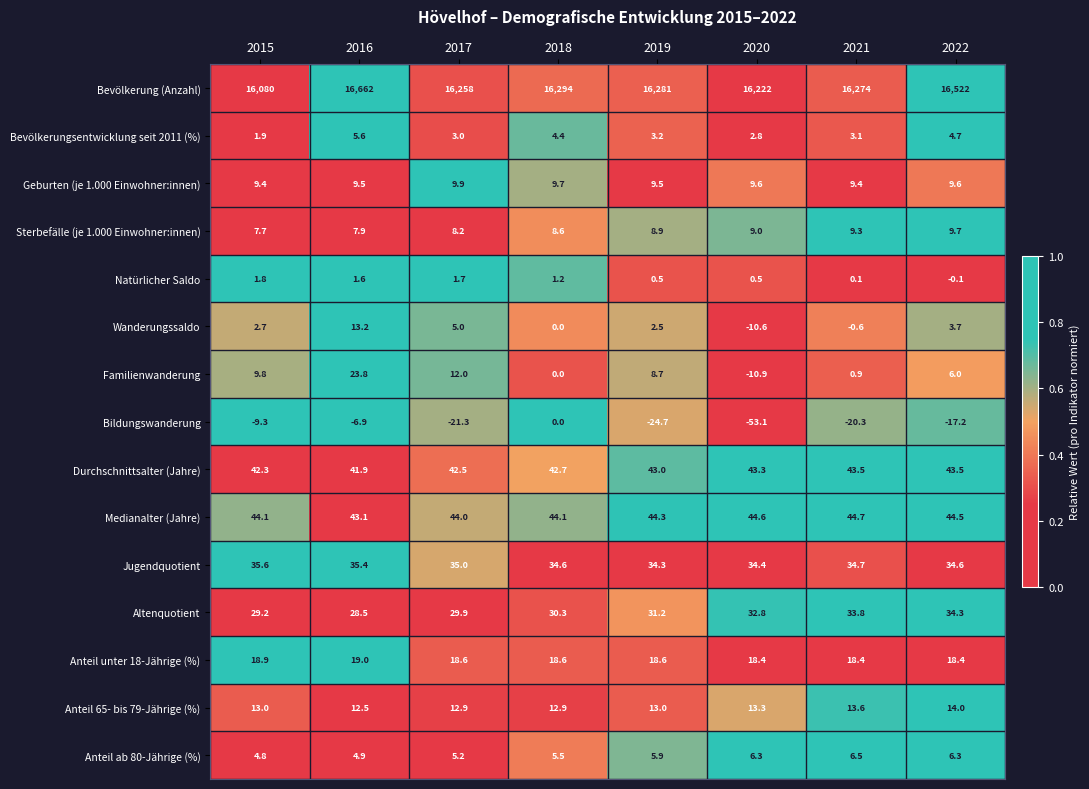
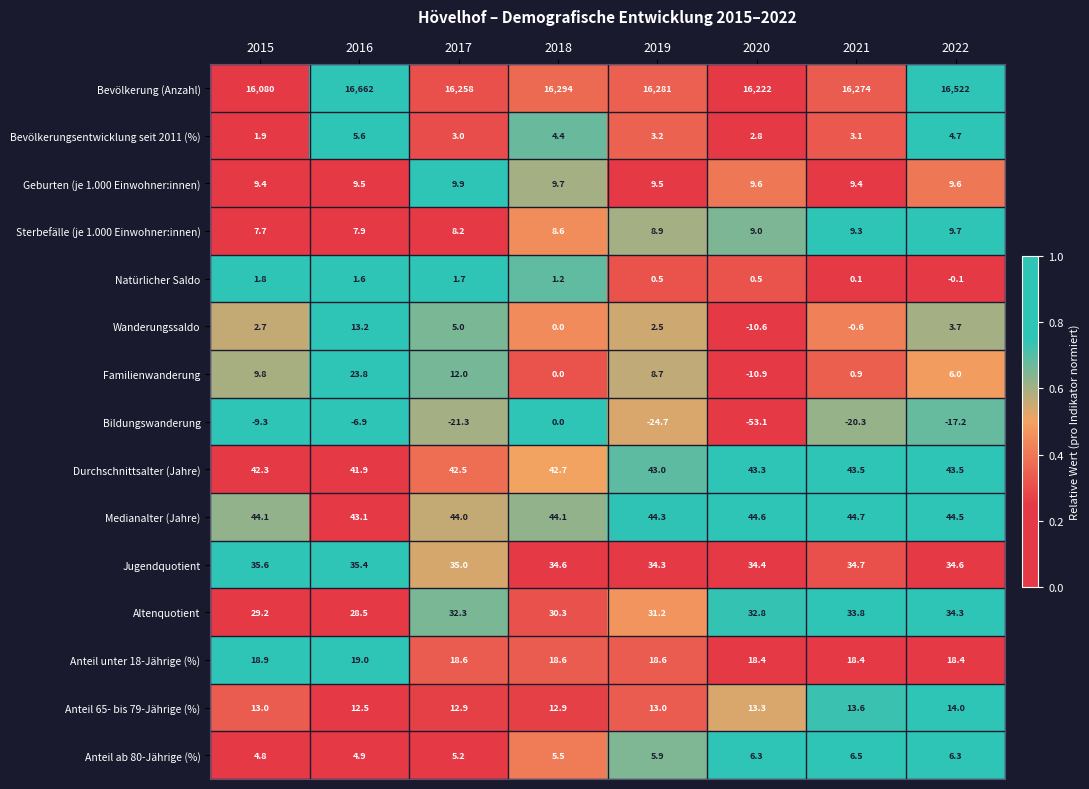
  {
    "Bevölkerung (Anzahl)": {
      "2015": "16,080",
      "2016": "16,662",
      "2017": "16,258",
      "2018": "16,294",
      "2019": "16,281",
      "2020": "16,222",
      "2021": "16,274",
      "2022": "16,522"
    },
    "Bevölkerungsentwicklung seit 2011 (%)": {
      "2015": "1.9",
      "2016": "5.6",
      "2017": "3.0",
      "2018": "4.4",
      "2019": "3.2",
      "2020": "2.8",
      "2021": "3.1",
      "2022": "4.7"
    },
    "Geburten (je 1.000 Einwohner:innen)": {
      "2015": "9.4",
      "2016": "9.5",
      "2017": "9.9",
      "2018": "9.7",
      "2019": "9.5",
      "2020": "9.6",
      "2021": "9.4",
      "2022": "9.6"
    },
    "Sterbefälle (je 1.000 Einwohner:innen)": {
      "2015": "7.7",
      "2016": "7.9",
      "2017": "8.2",
      "2018": "8.6",
      "2019": "8.9",
      "2020": "9.0",
      "2021": "9.3",
      "2022": "9.7"
    },
    "Natürlicher Saldo": {
      "2015": "1.8",
      "2016": "1.6",
      "2017": "1.7",
      "2018": "1.2",
      "2019": "0.5",
      "2020": "0.5",
      "2021": "0.1",
      "2022": "-0.1"
    },
    "Wanderungssaldo": {
      "2015": "2.7",
      "2016": "13.2",
      "2017": "5.0",
      "2018": "0.0",
      "2019": "2.5",
      "2020": "-10.6",
      "2021": "-0.6",
      "2022": "3.7"
    },
    "Familienwanderung": {
      "2015": "9.8",
      "2016": "23.8",
      "2017": "12.0",
      "2018": "0.0",
      "2019": "8.7",
      "2020": "-10.9",
      "2021": "0.9",
      "2022": "6.0"
    },
    "Bildungswanderung": {
      "2015": "-9.3",
      "2016": "-6.9",
      "2017": "-21.3",
      "2018": "0.0",
      "2019": "-24.7",
      "2020": "-53.1",
      "2021": "-20.3",
      "2022": "-17.2"
    },
    "Durchschnittsalter (Jahre)": {
      "2015": "42.3",
      "2016": "41.9",
      "2017": "42.5",
      "2018": "42.7",
      "2019": "43.0",
      "2020": "43.3",
      "2021": "43.5",
      "2022": "43.5"
    },
    "Medianalter (Jahre)": {
      "2015": "44.1",
      "2016": "43.1",
      "2017": "44.0",
      "2018": "44.1",
      "2019": "44.3",
      "2020": "44.6",
      "2021": "44.7",
      "2022": "44.5"
    },
    "Jugendquotient": {
      "2015": "35.6",
      "2016": "35.4",
      "2017": "35.0",
      "2018": "34.6",
      "2019": "34.3",
      "2020": "34.4",
      "2021": "34.7",
      "2022": "34.6"
    },
    "Altenquotient": {
      "2015": "29.2",
      "2016": "28.5",
-     "2017": "29.9",
+     "2017": "32.3",
      "2018": "30.3",
      "2019": "31.2",
      "2020": "32.8",
      "2021": "33.8",
      "2022": "34.3"
    },
    "Anteil unter 18-Jährige (%)": {
      "2015": "18.9",
      "2016": "19.0",
      "2017": "18.6",
      "2018": "18.6",
      "2019": "18.6",
      "2020": "18.4",
      "2021": "18.4",
      "2022": "18.4"
    },
    "Anteil 65- bis 79-Jährige (%)": {
      "2015": "13.0",
      "2016": "12.5",
      "2017": "12.9",
      "2018": "12.9",
      "2019": "13.0",
      "2020": "13.3",
      "2021": "13.6",
      "2022": "14.0"
    },
    "Anteil ab 80-Jährige (%)": {
      "2015": "4.8",
      "2016": "4.9",
      "2017": "5.2",
      "2018": "5.5",
      "2019": "5.9",
      "2020": "6.3",
      "2021": "6.5",
      "2022": "6.3"
    }
  }
